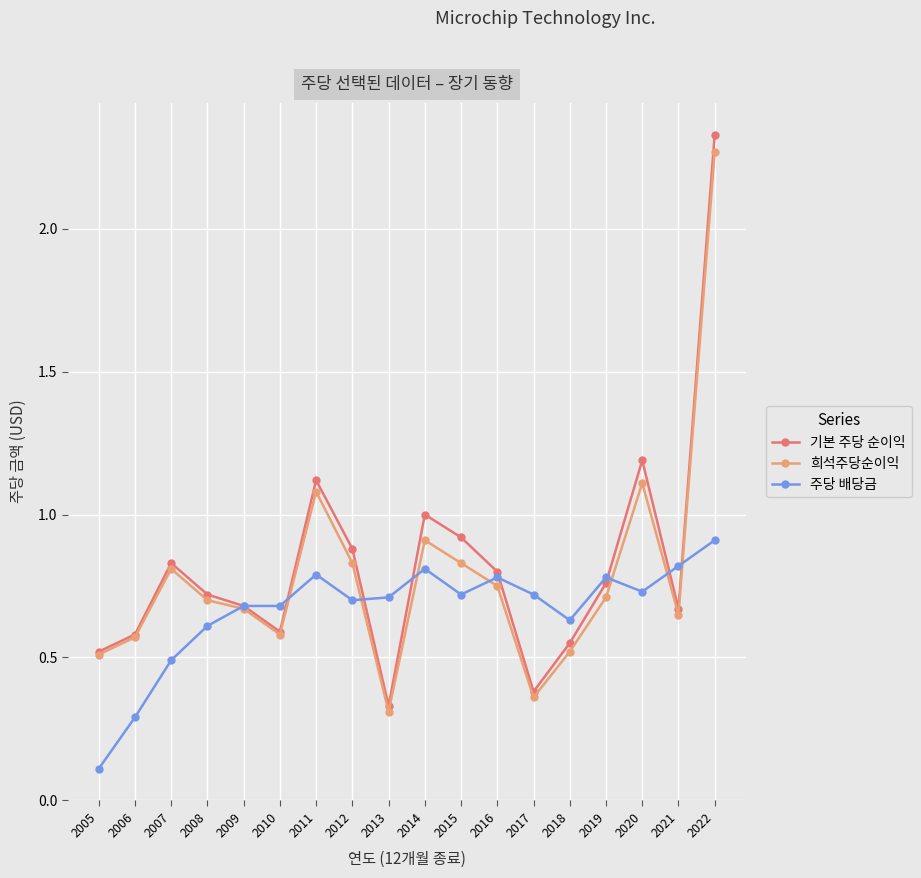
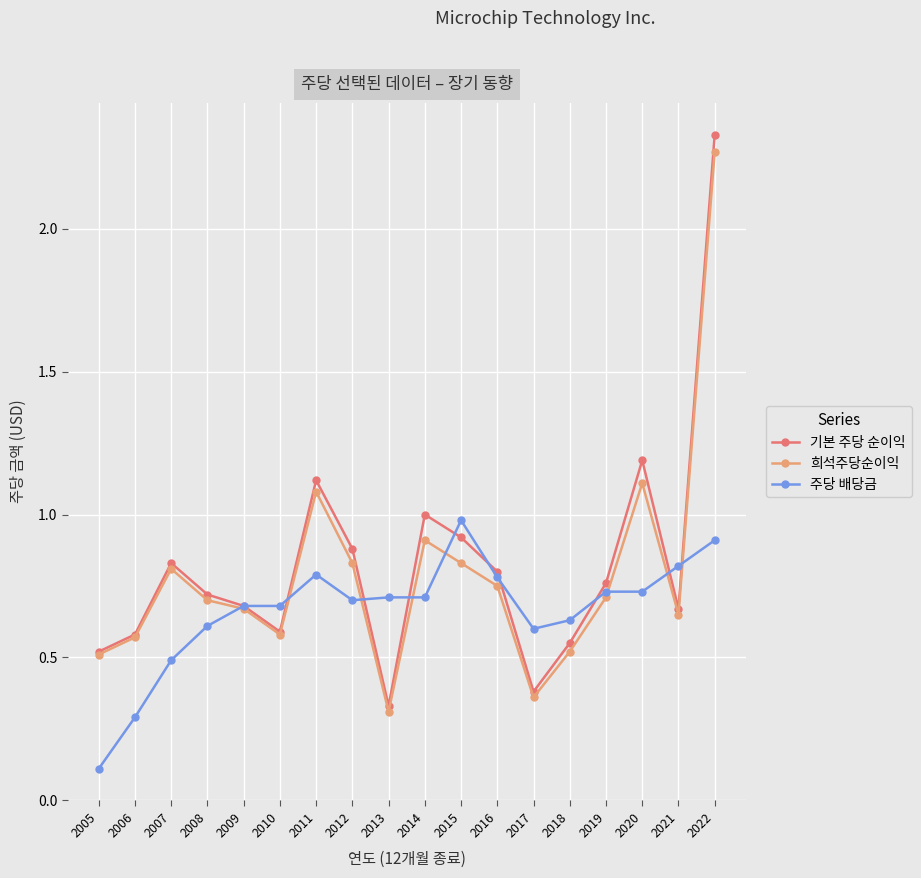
  {
    "주당 배당금": {
      "2005": 0.11,
      "2006": 0.29,
      "2007": 0.49,
      "2008": 0.61,
      "2010": 0.68,
      "2011": 0.79,
      "2012": 0.70,
      "2013": 0.71,
-     "2014": 0.81,
-     "2015": 0.72,
+     "2014": 0.71,
+     "2015": 0.98,
      "2016": 0.78,
-     "2017": 0.72,
+     "2017": 0.60,
      "2018": 0.63,
-     "2019": 0.78,
+     "2019": 0.73,
      "2020": 0.73,
      "2021": 0.82,
      "2022": 0.91
    }
  }
